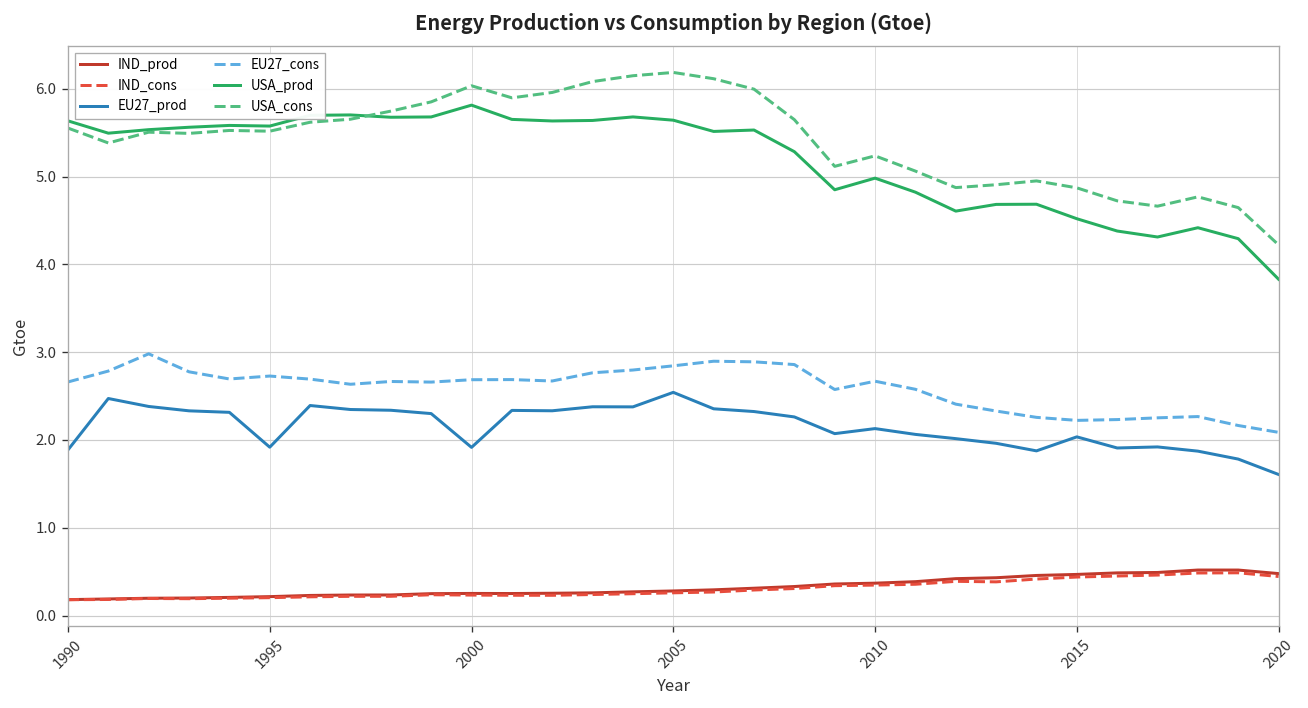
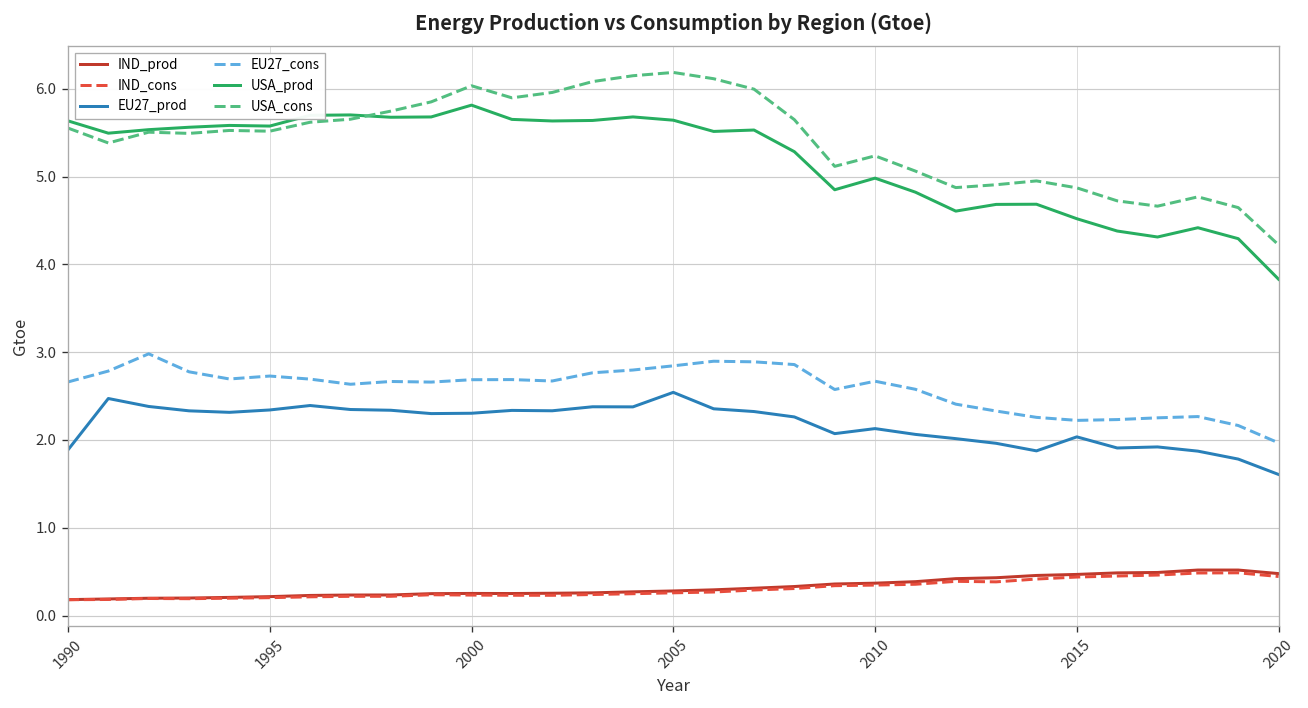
  {
    "EU27_prod": {
      "1990": 1.9,
-     "1995": 1.9,
-     "2000": 1.9,
+     "1995": 2.3,
+     "2000": 2.3,
      "2005": 2.5,
      "2010": 2.1,
      "2015": 2.0,
      "2020": 1.6
    },
    "EU27_cons": {
      "1990": 2.7,
      "1995": 2.7,
      "2000": 2.7,
      "2005": 2.8,
      "2010": 2.7,
      "2015": 2.2,
-     "2020": 2.1
+     "2020": 2.0
    }
  }
